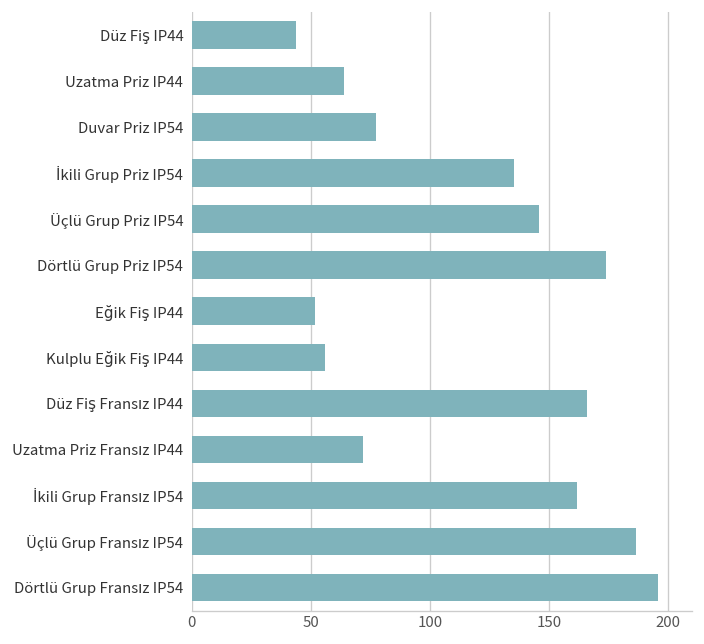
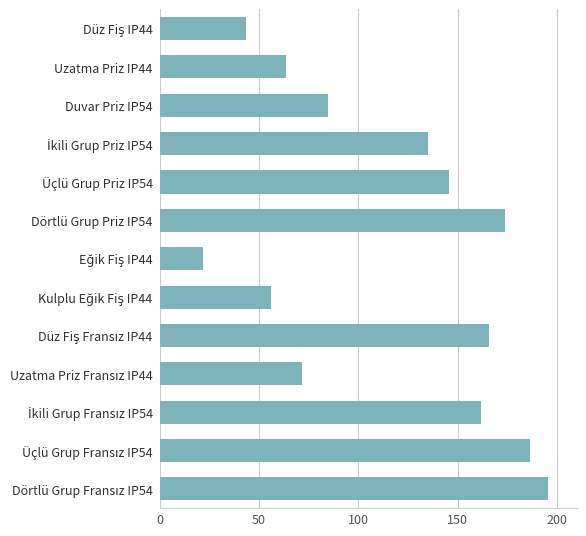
  {
    "Düz Fiş IP44": 44,
    "Uzatma Priz IP44": 64,
-   "Duvar Priz IP54": 77,
+   "Duvar Priz IP54": 85,
    "İkili Grup Priz IP54": 135,
    "Üçlü Grup Priz IP54": 146,
    "Dörtlü Grup Priz IP54": 174,
-   "Eğik Fiş IP44": 52,
+   "Eğik Fiş IP44": 22,
    "Kulplu Eğik Fiş IP44": 56,
    "Düz Fiş Fransız IP44": 166,
    "Uzatma Priz Fransız IP44": 72,
    "İkili Grup Fransız IP54": 162,
    "Üçlü Grup Fransız IP54": 186,
    "Dörtlü Grup Fransız IP54": 196
  }
